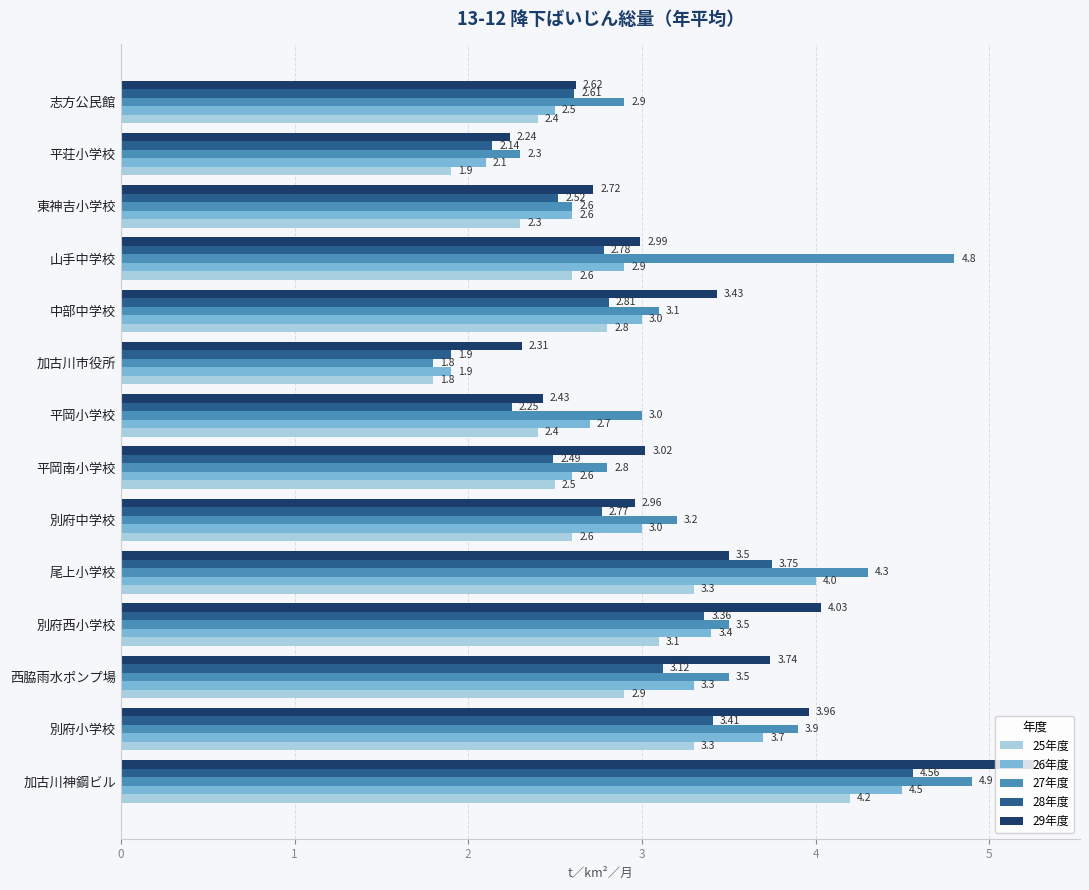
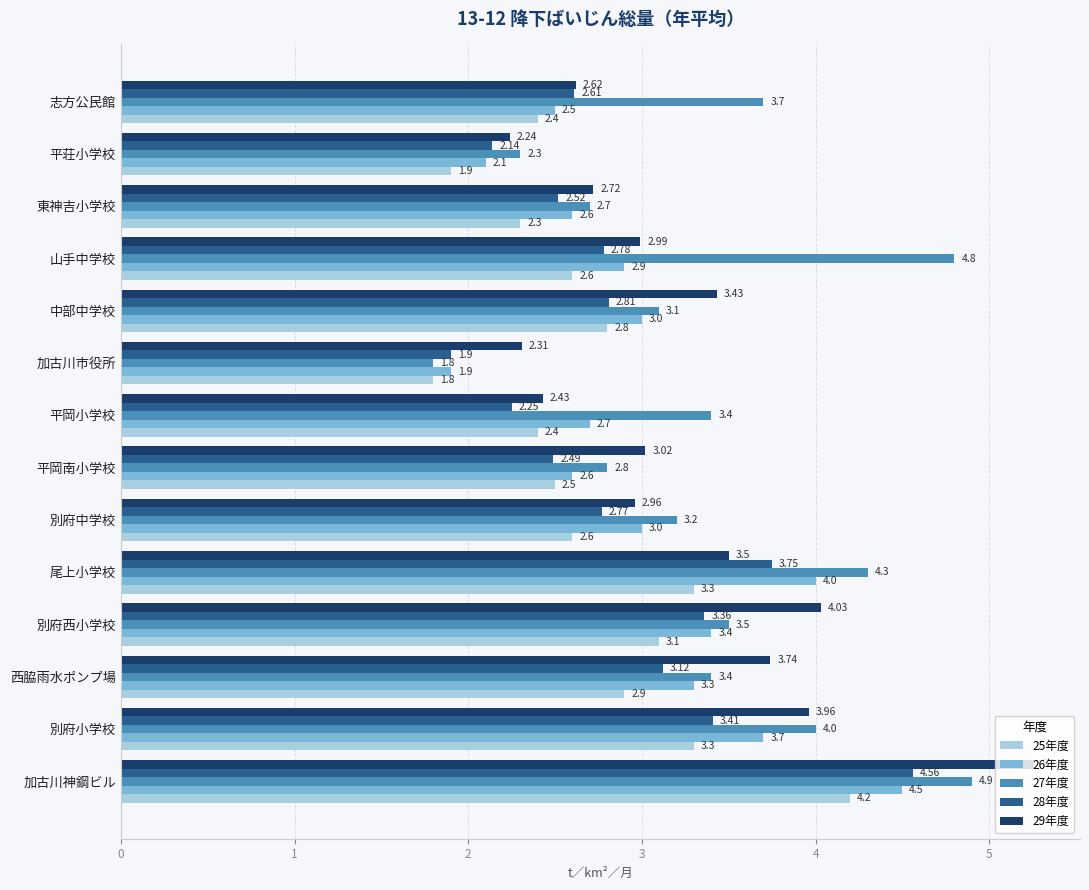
  {
    "27年度": {
-     "志方公民館": 2.9,
+     "志方公民館": 3.7,
      "平荘小学校": 2.3,
-     "東神吉小学校": 2.6,
+     "東神吉小学校": 2.7,
      "山手中学校": 4.8,
      "中部中学校": 3.1,
      "加古川市役所": 1.8,
-     "平岡小学校": 3.0,
+     "平岡小学校": 3.4,
      "平岡南小学校": 2.8,
      "別府中学校": 3.2,
      "尾上小学校": 4.3,
      "別府西小学校": 3.5,
-     "西脇雨水ポンプ場": 3.5,
-     "別府小学校": 3.9,
+     "西脇雨水ポンプ場": 3.4,
+     "別府小学校": 4.0,
      "加古川神鋼ビル": 4.9
    }
  }
